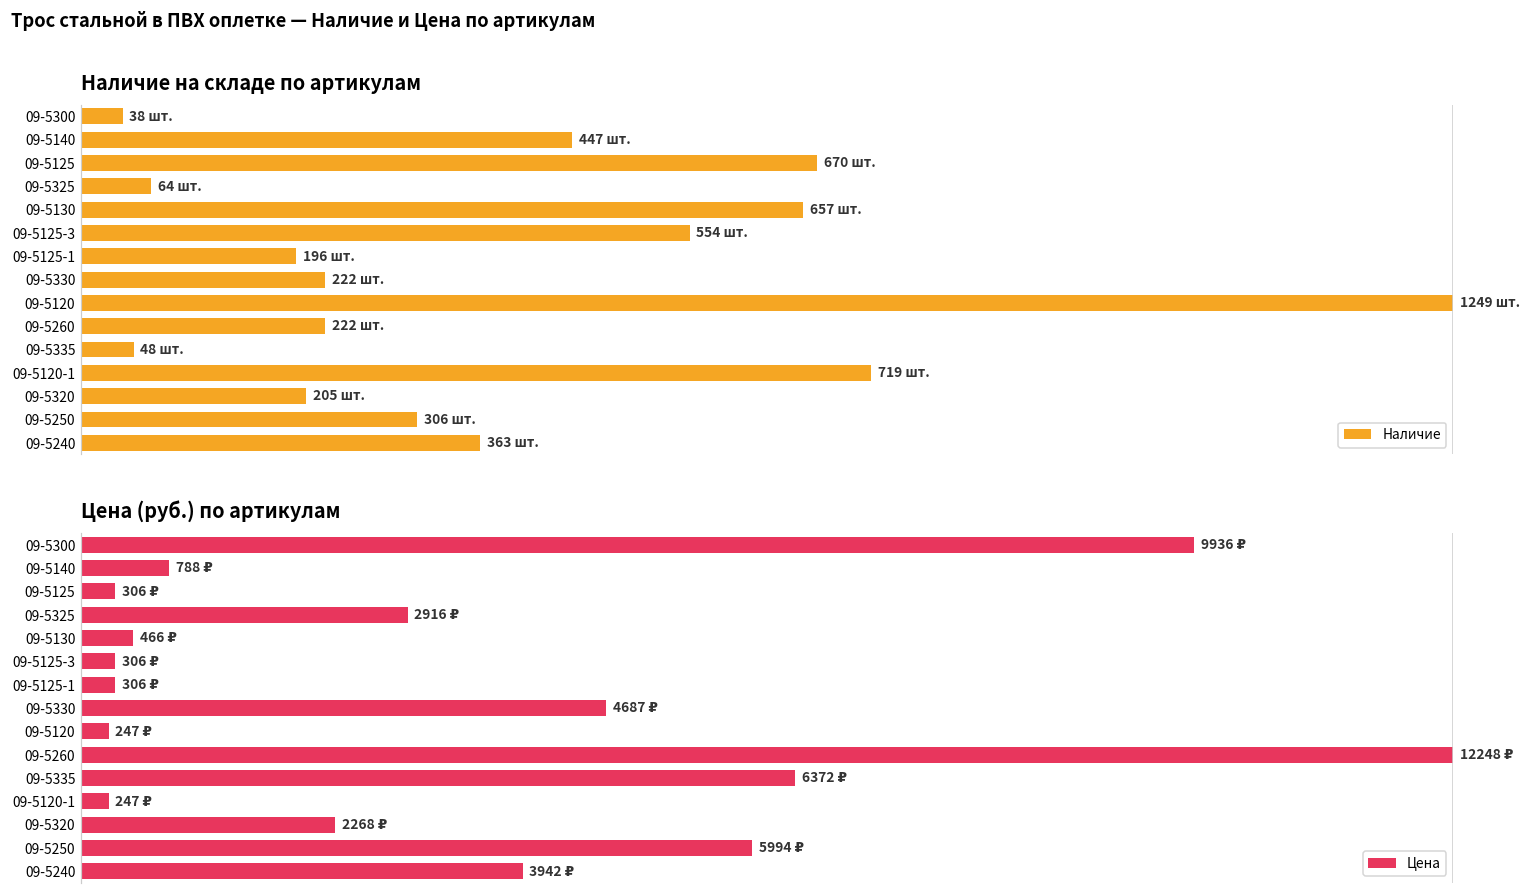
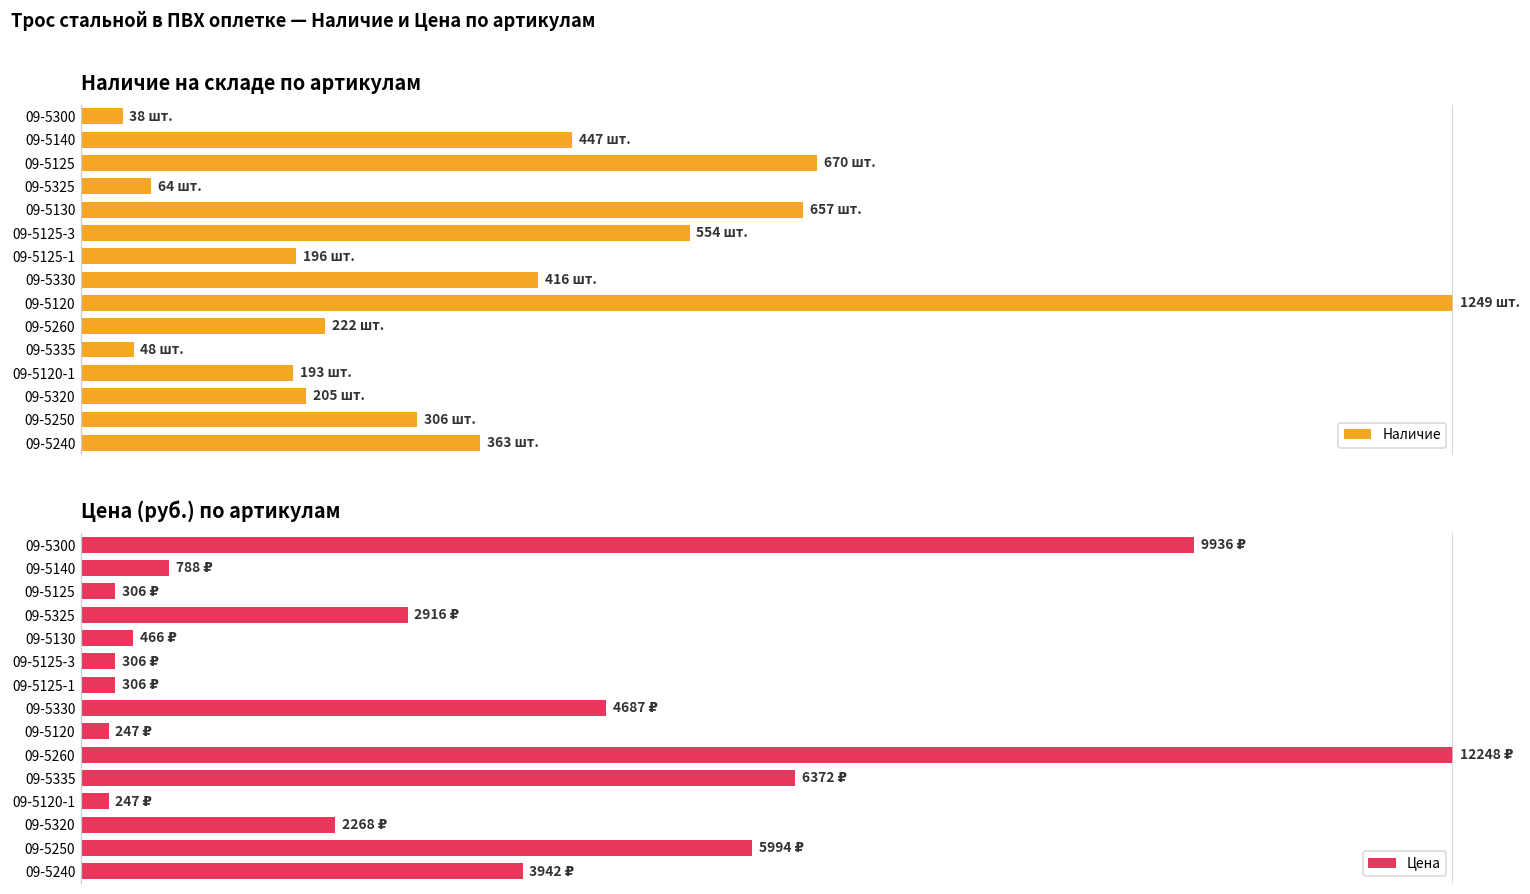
  {
    "Наличие на складе по артикулам": {
-     "09-5330": 222,
-     "09-5120-1": 719
+     "09-5330": 416,
+     "09-5120-1": 193
    }
  }
